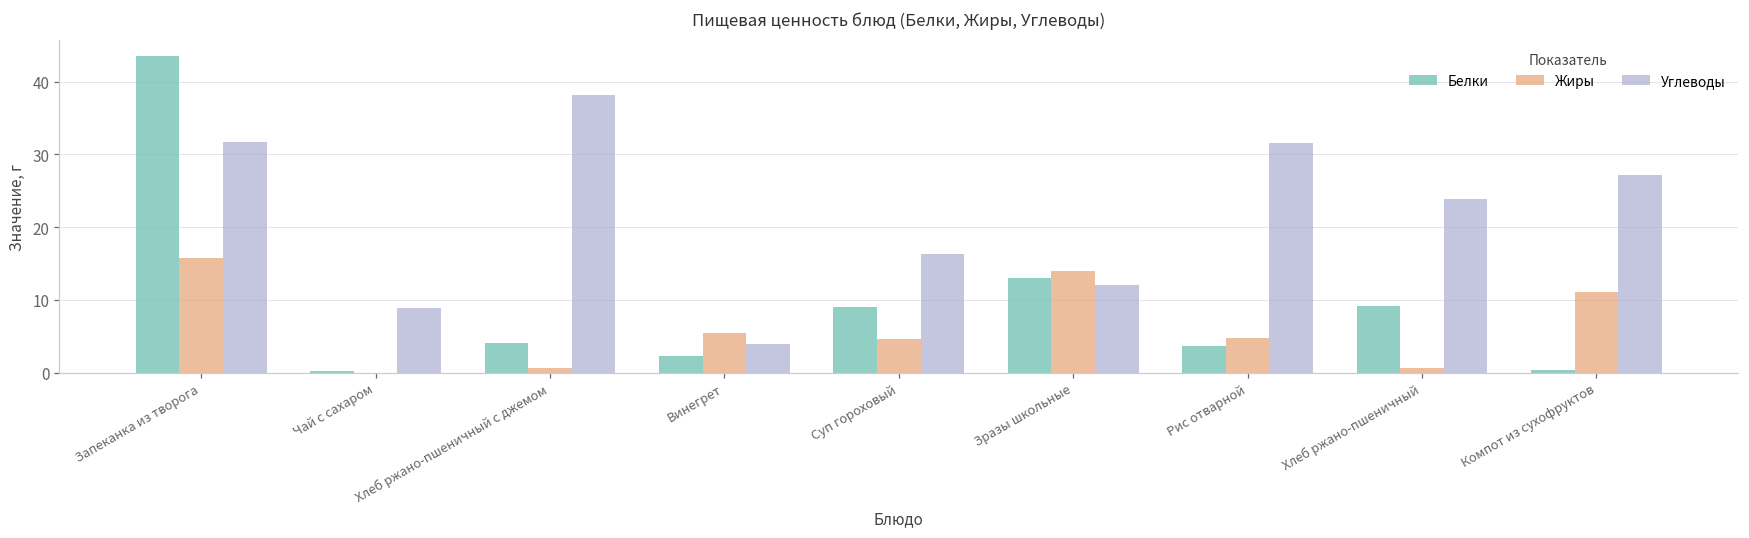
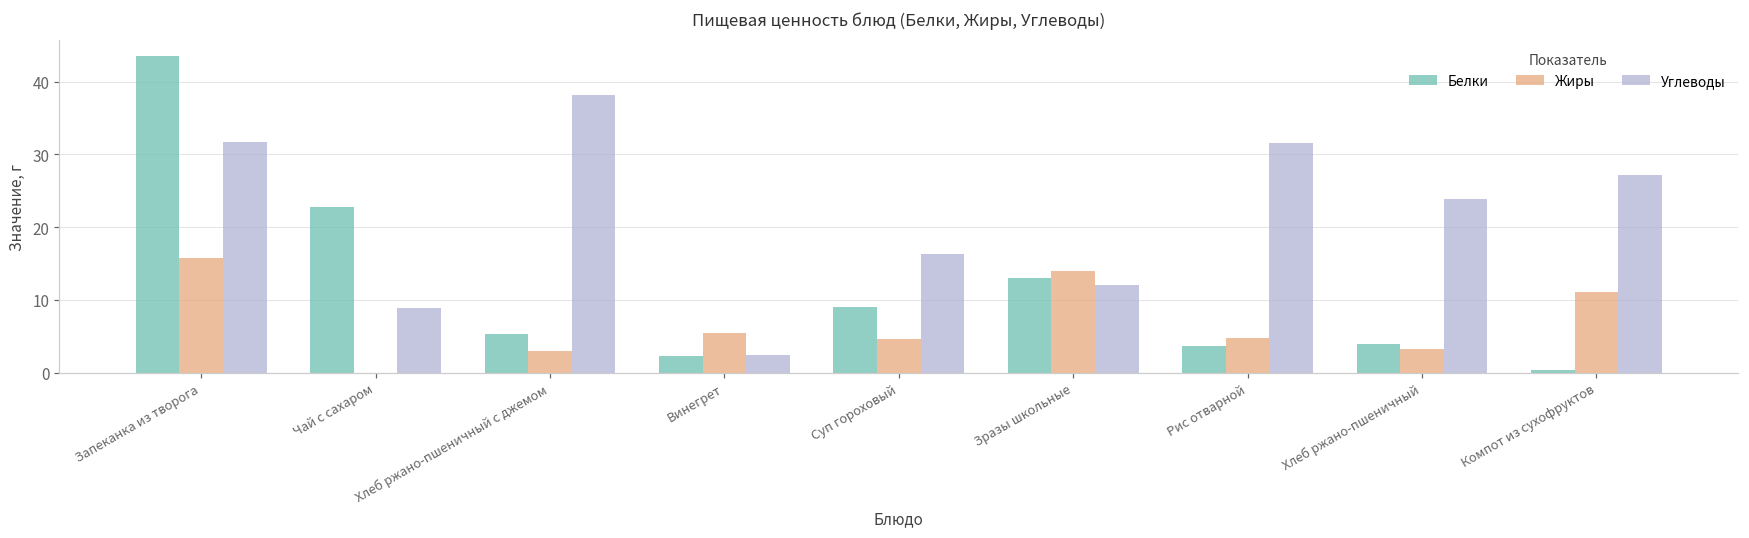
  {
    "Белки": {
      "Запеканка из творога": 44,
-     "Чай с сахаром": 0,
-     "Хлеб ржано-пшеничный с джемом": 4,
+     "Чай с сахаром": 23,
+     "Хлеб ржано-пшеничный с джемом": 5,
      "Винегрет": 2,
      "Суп гороховый": 9,
      "Зразы школьные": 13,
      "Рис отварной": 4,
-     "Хлеб ржано-пшеничный": 9,
+     "Хлеб ржано-пшеничный": 4,
      "Компот из сухофруктов": 0
    },
    "Жиры": {
      "Запеканка из творога": 16,
      "Чай с сахаром": 0,
-     "Хлеб ржано-пшеничный с джемом": 1,
+     "Хлеб ржано-пшеничный с джемом": 3,
      "Винегрет": 5,
      "Суп гороховый": 5,
      "Зразы школьные": 14,
      "Рис отварной": 5,
-     "Хлеб ржано-пшеничный": 1,
+     "Хлеб ржано-пшеничный": 3,
      "Компот из сухофруктов": 11
    },
    "Углеводы": {
      "Запеканка из творога": 32,
      "Чай с сахаром": 9,
      "Хлеб ржано-пшеничный с джемом": 38,
-     "Винегрет": 4,
+     "Винегрет": 2,
      "Суп гороховый": 16,
      "Зразы школьные": 12,
      "Рис отварной": 32,
      "Хлеб ржано-пшеничный": 24,
      "Компот из сухофруктов": 27
    }
  }
